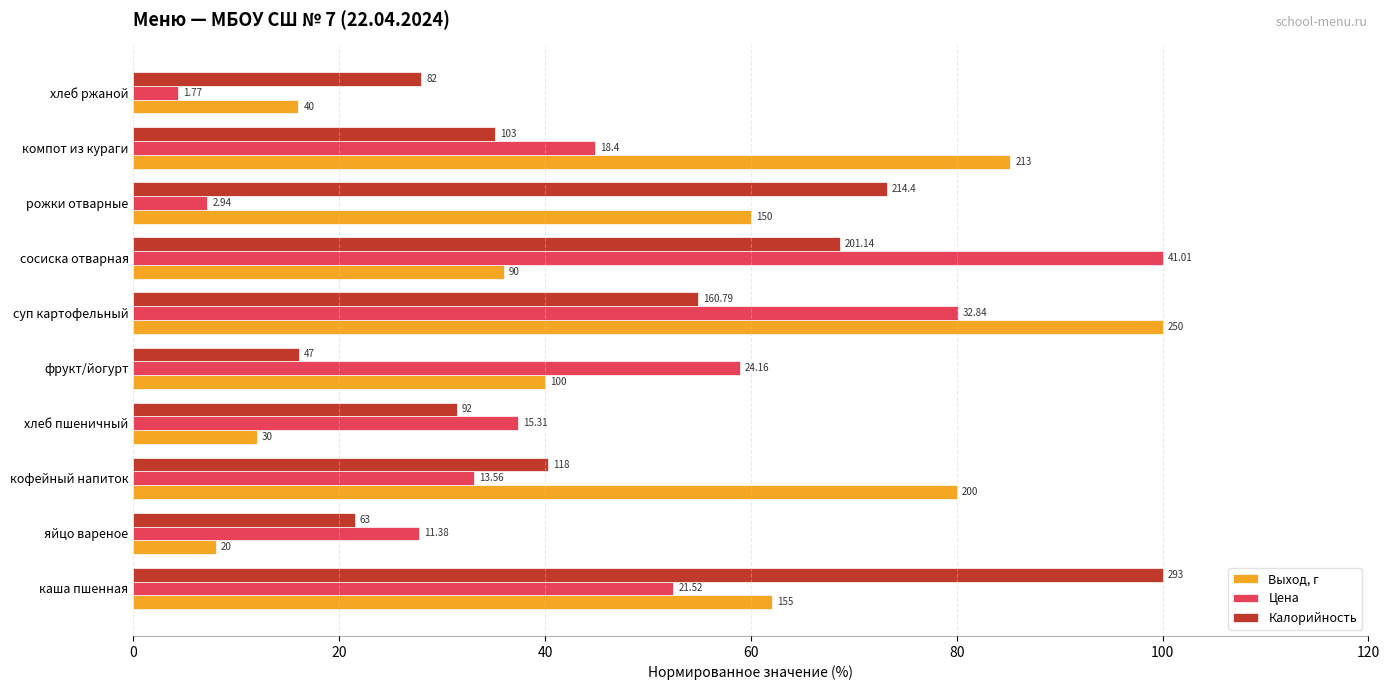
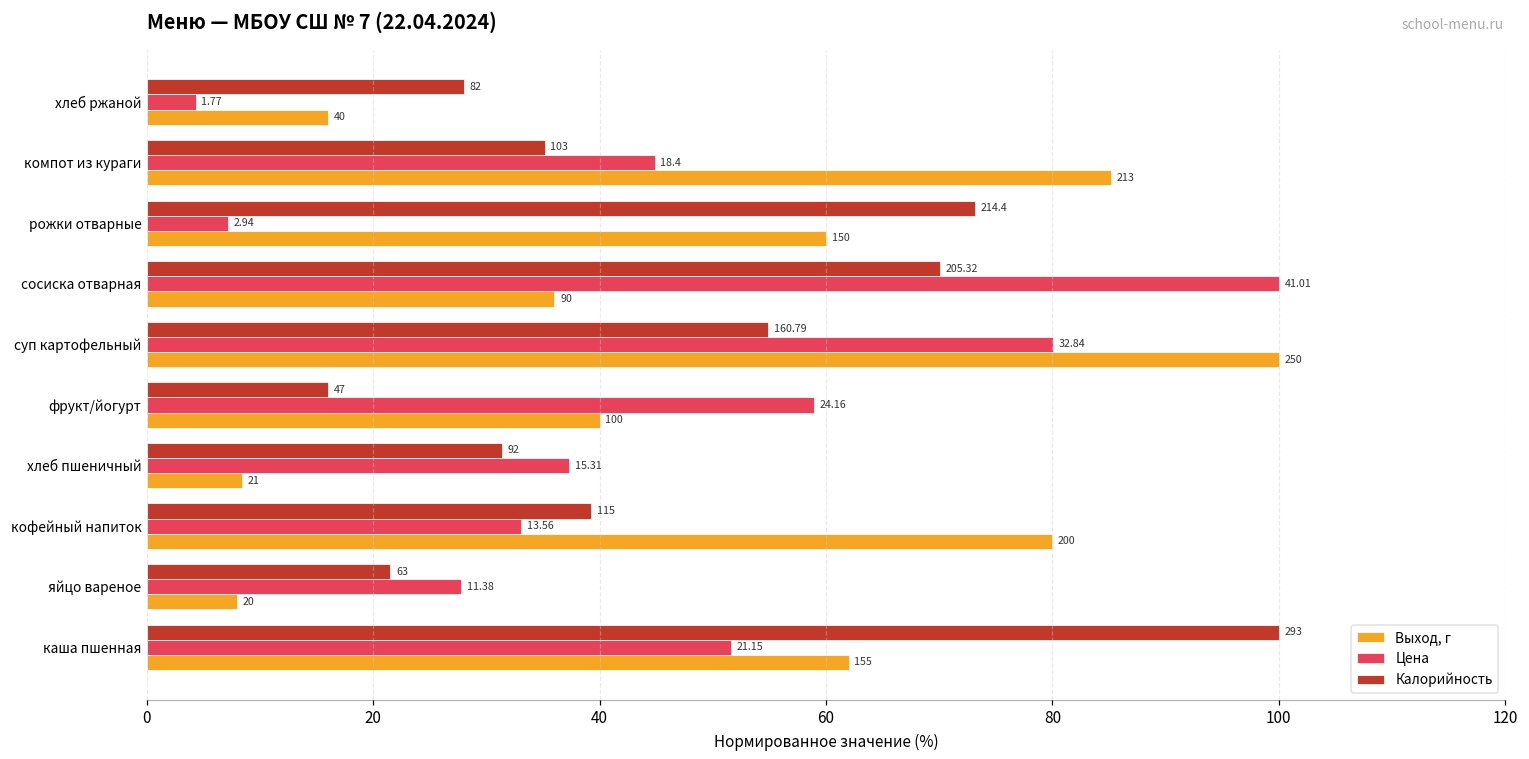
  {
    "Выход, г": {
-     "хлеб пшеничный": 30
+     "хлеб пшеничный": 21
    },
    "Цена": {
-     "каша пшенная": 21.52
+     "каша пшенная": 21.15
    },
    "Калорийность": {
-     "сосиска отварная": 201.14,
-     "кофейный напиток": 118
+     "сосиска отварная": 205.32,
+     "кофейный напиток": 115
    }
  }
